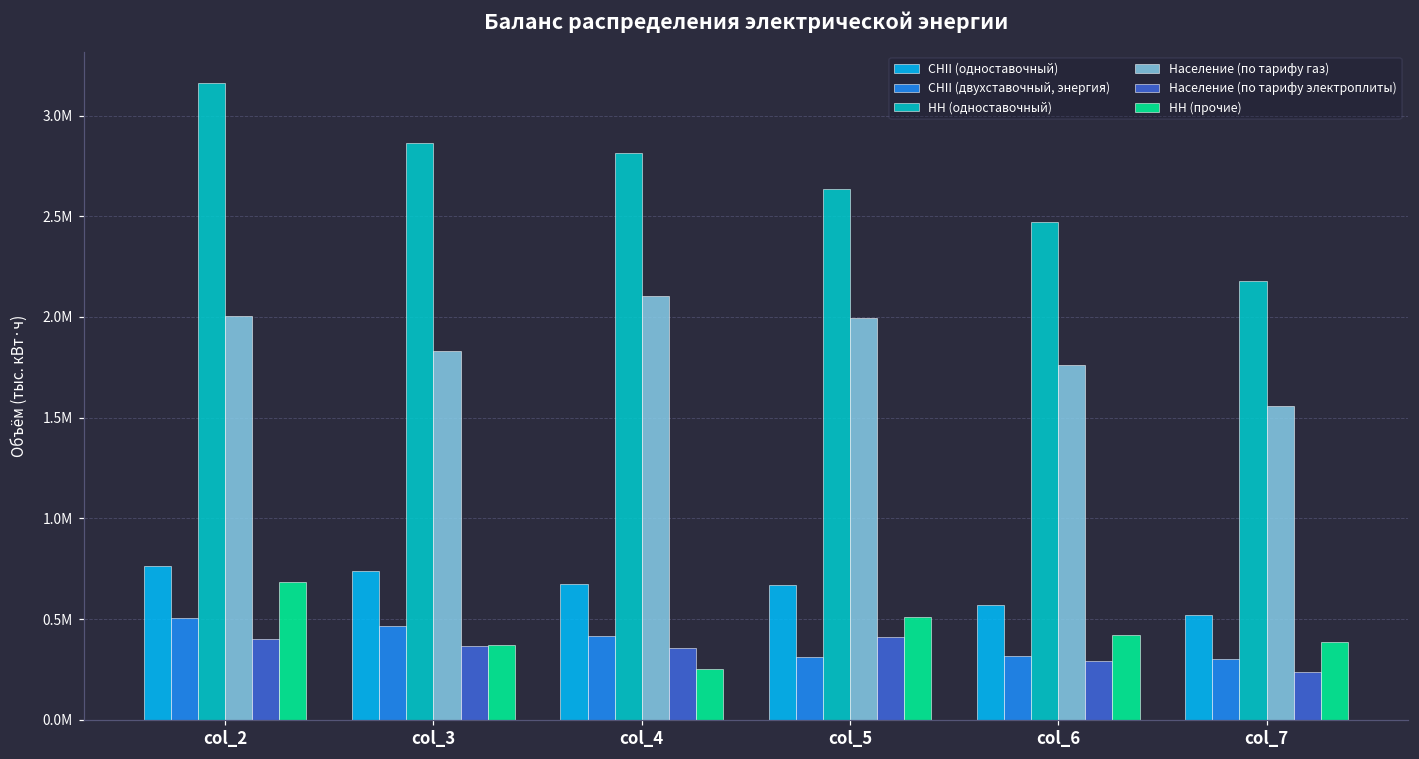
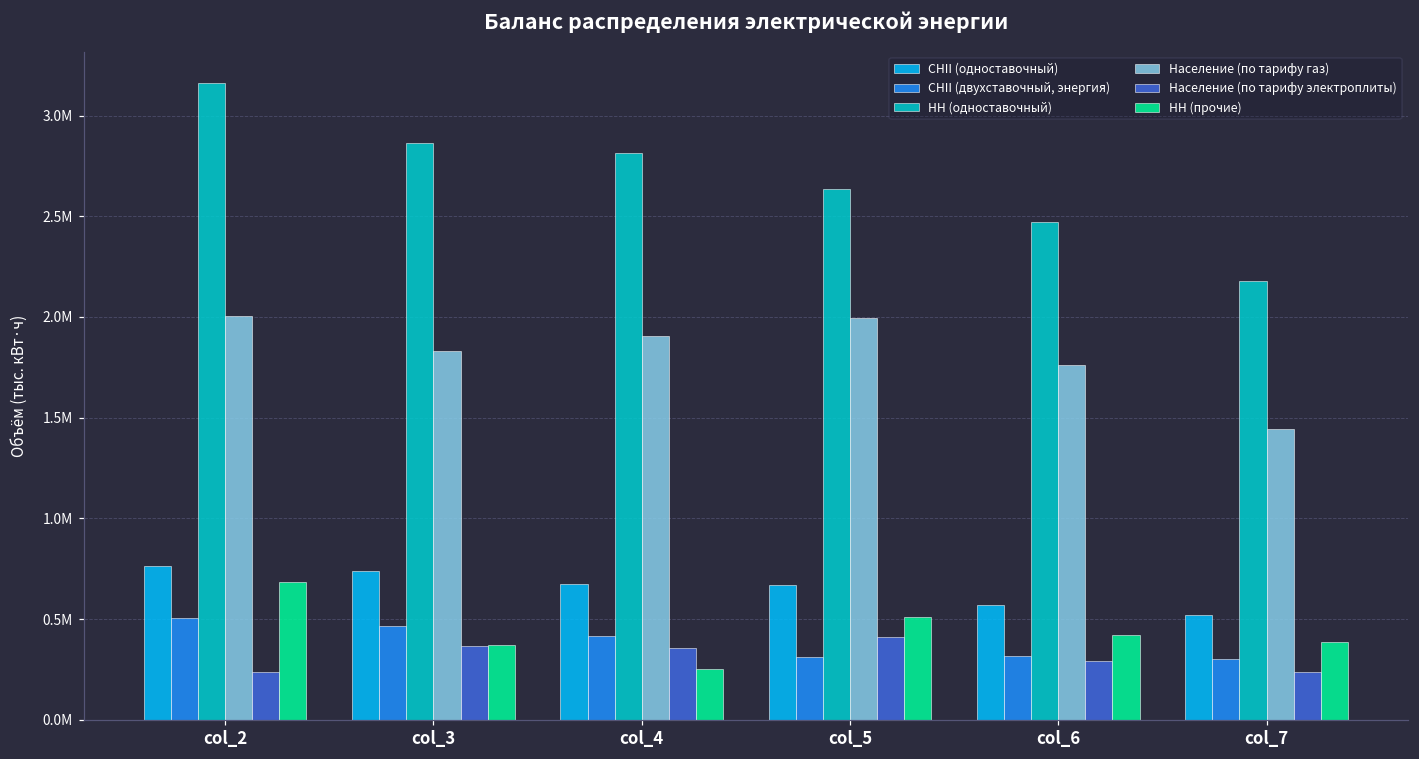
  {
    "Население (по тарифу газ)": {
      "col_2": 2010000,
      "col_3": 1830000,
-     "col_4": 2110000,
+     "col_4": 1900000,
      "col_5": 2000000,
      "col_6": 1760000,
-     "col_7": 1560000
+     "col_7": 1440000
    },
    "Население (по тарифу электроплиты)": {
-     "col_2": 400000,
+     "col_2": 240000,
      "col_3": 360000,
      "col_4": 360000,
      "col_5": 410000,
      "col_6": 290000,
      "col_7": 240000
    },
    "НН (прочие)": {
      "col_2": 680000,
      "col_3": 370000,
      "col_4": 250000,
      "col_5": 510000,
      "col_6": 420000,
      "col_7": 390000
    }
  }
